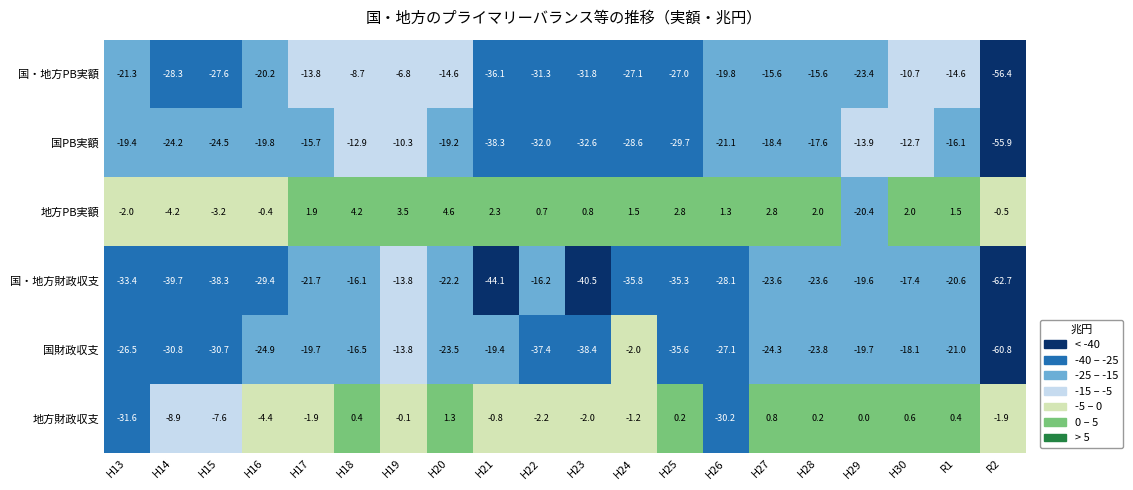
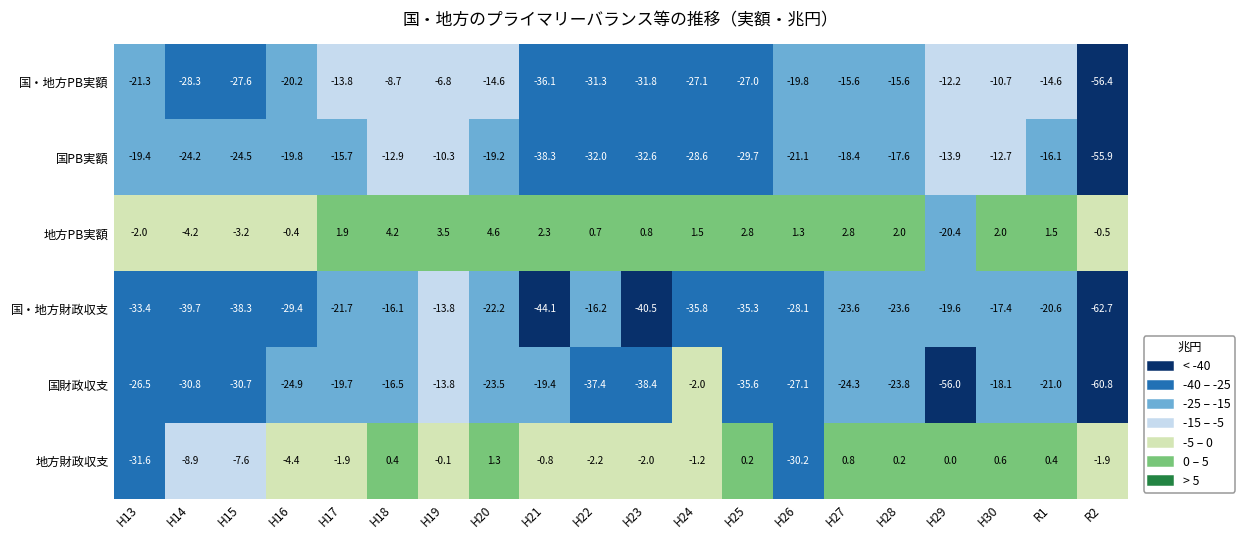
  {
    "国・地方PB実額": {
      "H13": -21.3,
      "H14": -28.3,
      "H15": -27.6,
      "H16": -20.2,
      "H17": -13.8,
      "H18": -8.7,
      "H19": -6.8,
      "H20": -14.6,
      "H21": -36.1,
      "H22": -31.3,
      "H23": -31.8,
      "H24": -27.1,
      "H25": -27.0,
      "H26": -19.8,
      "H27": -15.6,
      "H28": -15.6,
-     "H29": -23.4,
+     "H29": -12.2,
      "H30": -10.7,
      "R1": -14.6,
      "R2": -56.4
    },
    "国PB実額": {
      "H13": -19.4,
      "H14": -24.2,
      "H15": -24.5,
      "H16": -19.8,
      "H17": -15.7,
      "H18": -12.9,
      "H19": -10.3,
      "H20": -19.2,
      "H21": -38.3,
      "H22": -32.0,
      "H23": -32.6,
      "H24": -28.6,
      "H25": -29.7,
      "H26": -21.1,
      "H27": -18.4,
      "H28": -17.6,
      "H29": -13.9,
      "H30": -12.7,
      "R1": -16.1,
      "R2": -55.9
    },
    "地方PB実額": {
      "H13": -2.0,
      "H14": -4.2,
      "H15": -3.2,
      "H16": -0.4,
      "H17": 1.9,
      "H18": 4.2,
      "H19": 3.5,
      "H20": 4.6,
      "H21": 2.3,
      "H22": 0.7,
      "H23": 0.8,
      "H24": 1.5,
      "H25": 2.8,
      "H26": 1.3,
      "H27": 2.8,
      "H28": 2.0,
      "H29": -20.4,
      "H30": 2.0,
      "R1": 1.5,
      "R2": -0.5
    },
    "国・地方財政収支": {
      "H13": -33.4,
      "H14": -39.7,
      "H15": -38.3,
      "H16": -29.4,
      "H17": -21.7,
      "H18": -16.1,
      "H19": -13.8,
      "H20": -22.2,
      "H21": -44.1,
      "H22": -16.2,
      "H23": -40.5,
      "H24": -35.8,
      "H25": -35.3,
      "H26": -28.1,
      "H27": -23.6,
      "H28": -23.6,
      "H29": -19.6,
      "H30": -17.4,
      "R1": -20.6,
      "R2": -62.7
    },
    "国財政収支": {
      "H13": -26.5,
      "H14": -30.8,
      "H15": -30.7,
      "H16": -24.9,
      "H17": -19.7,
      "H18": -16.5,
      "H19": -13.8,
      "H20": -23.5,
      "H21": -19.4,
      "H22": -37.4,
      "H23": -38.4,
      "H24": -2.0,
      "H25": -35.6,
      "H26": -27.1,
      "H27": -24.3,
      "H28": -23.8,
-     "H29": -19.7,
+     "H29": -56.0,
      "H30": -18.1,
      "R1": -21.0,
      "R2": -60.8
    },
    "地方財政収支": {
      "H13": -31.6,
      "H14": -8.9,
      "H15": -7.6,
      "H16": -4.4,
      "H17": -1.9,
      "H18": 0.4,
      "H19": -0.1,
      "H20": 1.3,
      "H21": -0.8,
      "H22": -2.2,
      "H23": -2.0,
      "H24": -1.2,
      "H25": 0.2,
      "H26": -30.2,
      "H27": 0.8,
      "H28": 0.2,
      "H29": 0.0,
      "H30": 0.6,
      "R1": 0.4,
      "R2": -1.9
    }
  }
